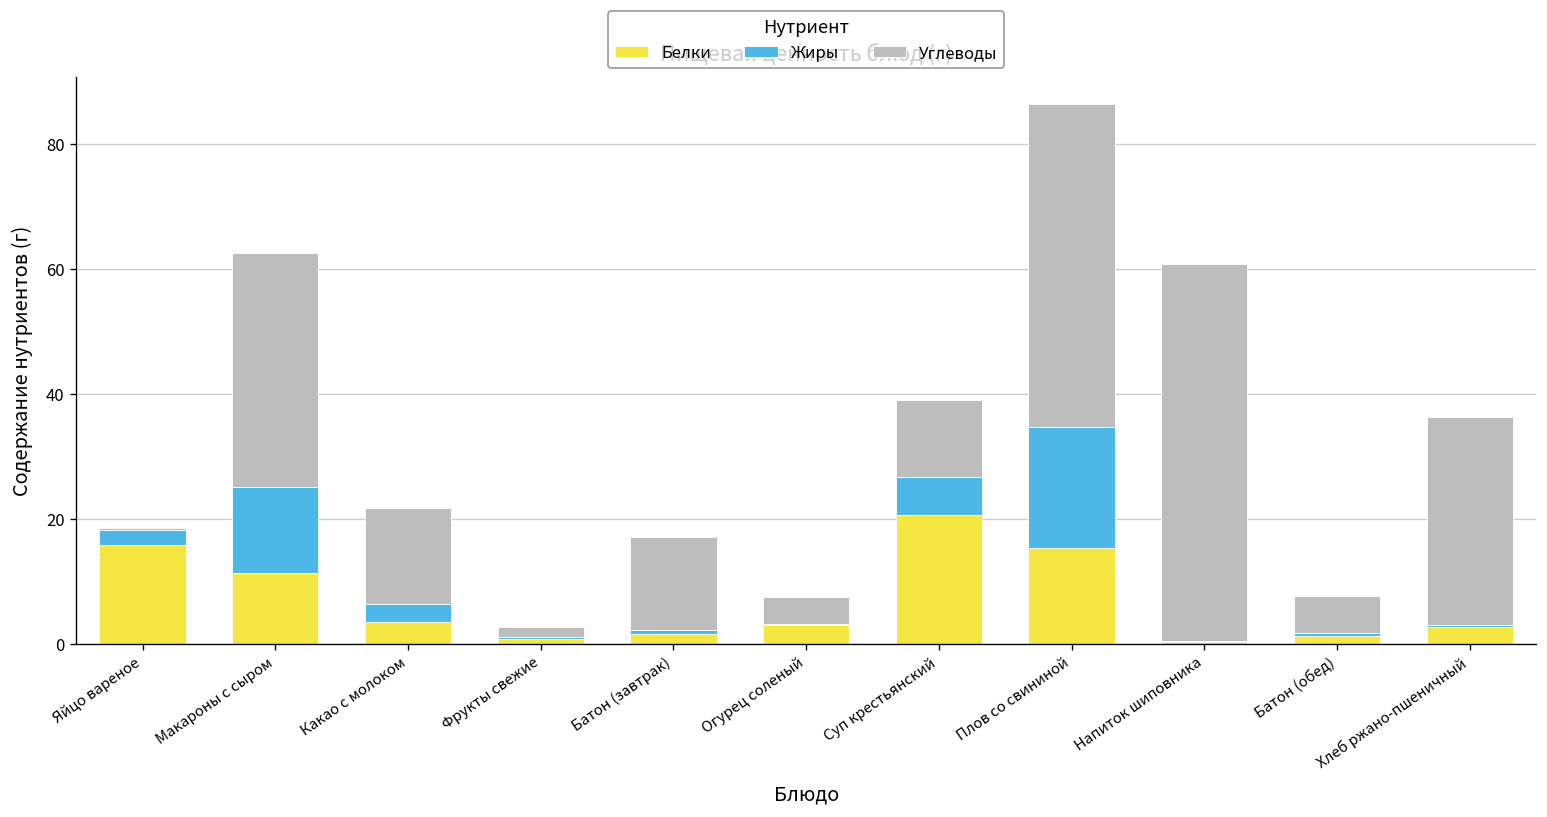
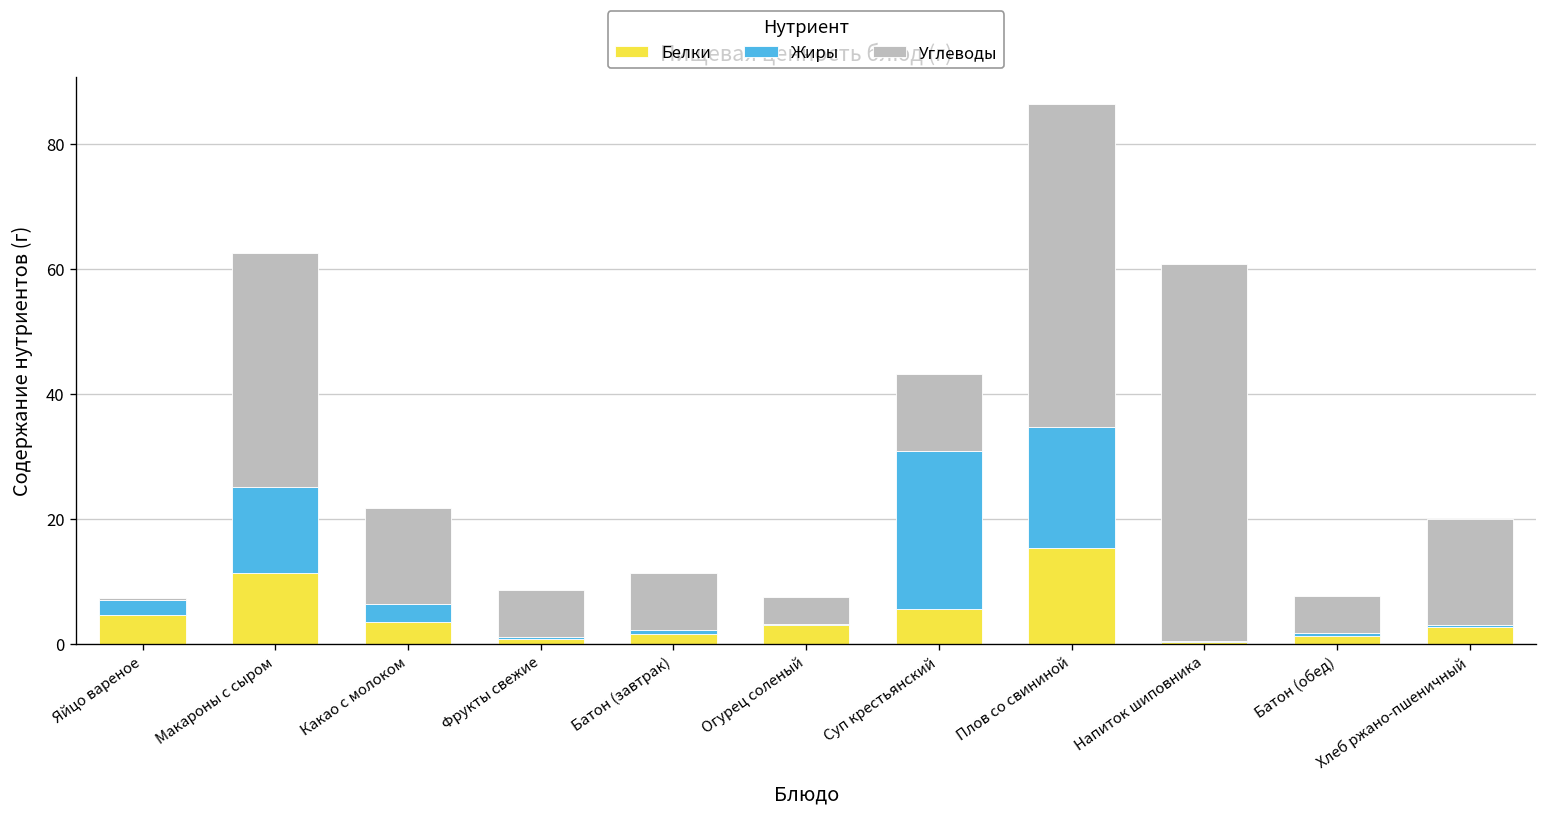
  {
    "Белки": {
-     "Яйцо вареное": 16,
+     "Яйцо вареное": 5,
      "Макароны с сыром": 11,
      "Какао с молоком": 3,
      "Фрукты свежие": 1,
      "Батон (завтрак)": 2,
      "Огурец соленый": 3,
-     "Суп крестьянский": 21,
+     "Суп крестьянский": 6,
      "Плов со свининой": 15,
      "Батон (обед)": 1,
      "Хлеб ржано-пшеничный": 3
    },
    "Жиры": {
      "Яйцо вареное": 2,
      "Макароны с сыром": 14,
      "Какао с молоком": 3,
      "Батон (завтрак)": 1,
-     "Суп крестьянский": 6,
+     "Суп крестьянский": 25,
      "Плов со свининой": 19,
      "Батон (обед)": 0
    },
    "Углеводы": {
      "Макароны с сыром": 38,
      "Какао с молоком": 15,
-     "Фрукты свежие": 2,
-     "Батон (завтрак)": 15,
+     "Фрукты свежие": 8,
+     "Батон (завтрак)": 9,
      "Огурец соленый": 4,
      "Суп крестьянский": 12,
      "Плов со свининой": 52,
      "Напиток шиповника": 60,
      "Батон (обед)": 6,
-     "Хлеб ржано-пшеничный": 33
+     "Хлеб ржано-пшеничный": 17
    }
  }
